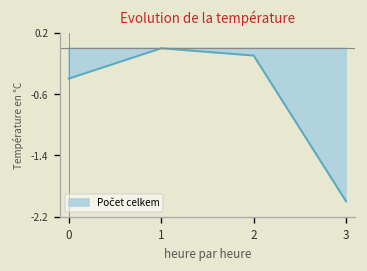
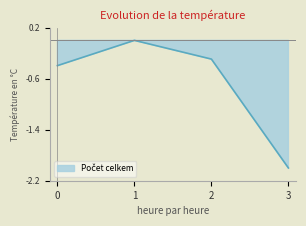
  {
    "0": -0.4,
    "1": 0.0,
-   "2": -0.1,
+   "2": -0.3,
    "3": -2.0
  }
